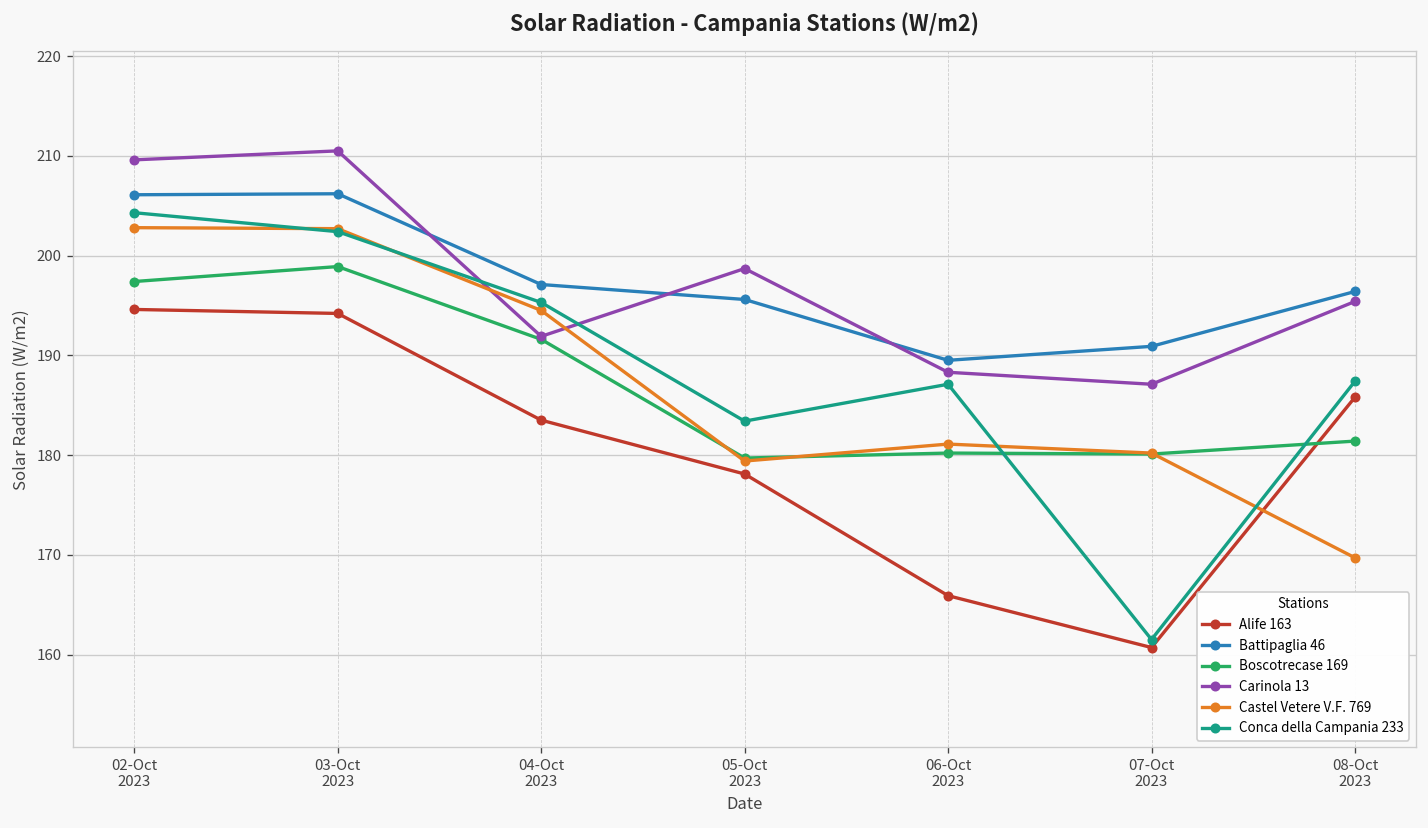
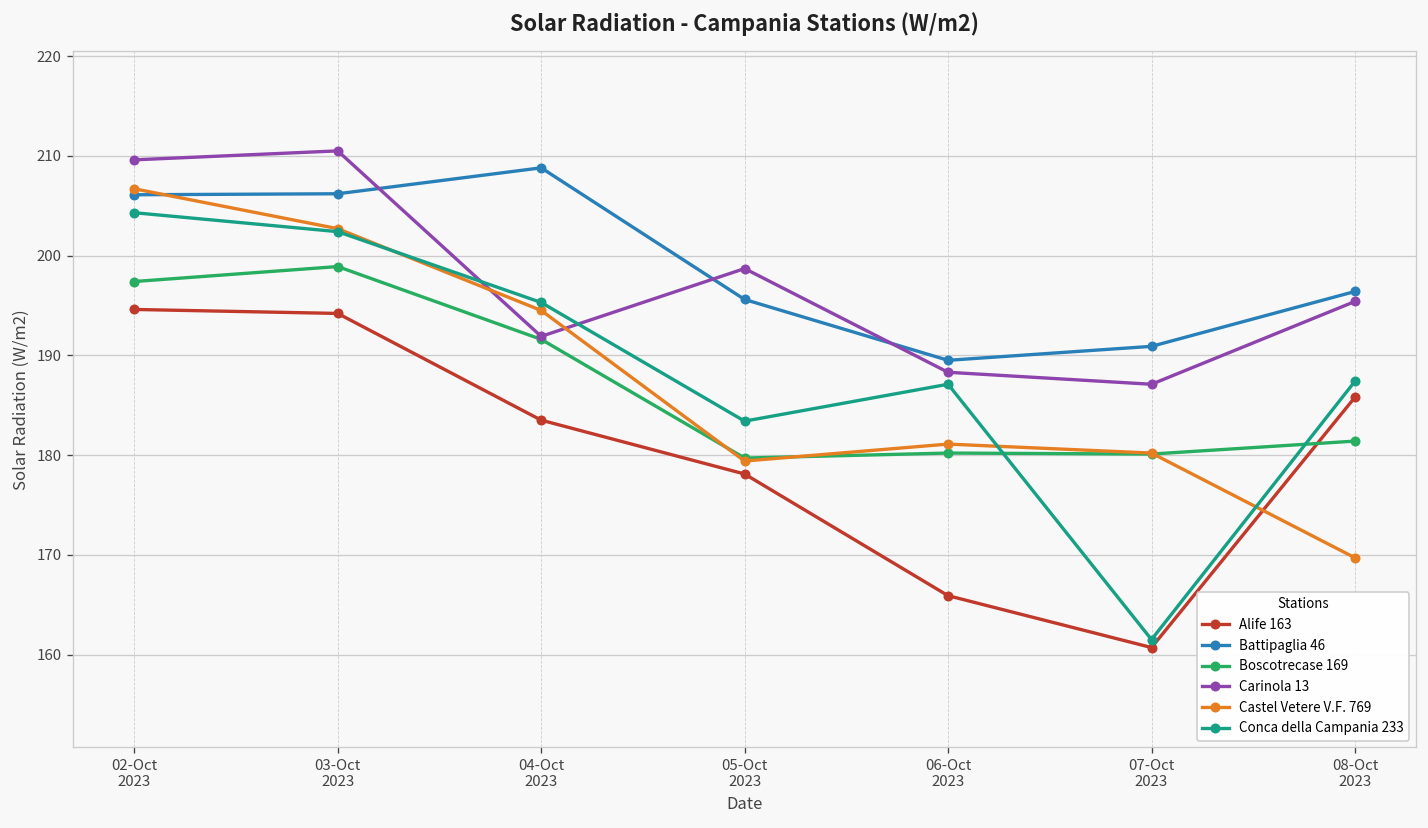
  {
    "Alife 163": {
      "02-Oct 2023": 195,
      "03-Oct 2023": 194,
      "04-Oct 2023": 184,
      "05-Oct 2023": 178,
      "06-Oct 2023": 166,
      "07-Oct 2023": 161,
      "08-Oct 2023": 186
    },
    "Battipaglia 46": {
      "02-Oct 2023": 206,
      "03-Oct 2023": 206,
-     "04-Oct 2023": 197,
+     "04-Oct 2023": 209,
      "05-Oct 2023": 196,
      "06-Oct 2023": 190,
      "07-Oct 2023": 191,
      "08-Oct 2023": 196
    },
    "Carinola 13": {
      "02-Oct 2023": 210,
      "03-Oct 2023": 211,
      "05-Oct 2023": 199,
      "06-Oct 2023": 188,
      "07-Oct 2023": 187,
      "08-Oct 2023": 195
    },
    "Castel Vetere V.F. 769": {
-     "02-Oct 2023": 203,
+     "02-Oct 2023": 207,
      "04-Oct 2023": 195,
      "06-Oct 2023": 181,
      "08-Oct 2023": 170
    }
  }
